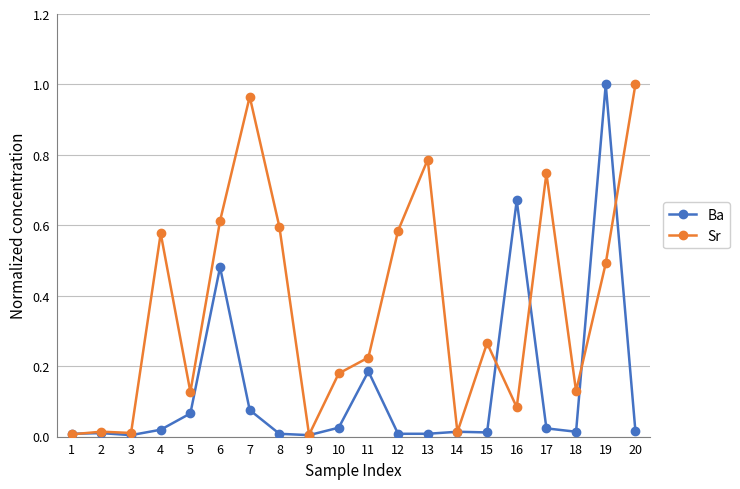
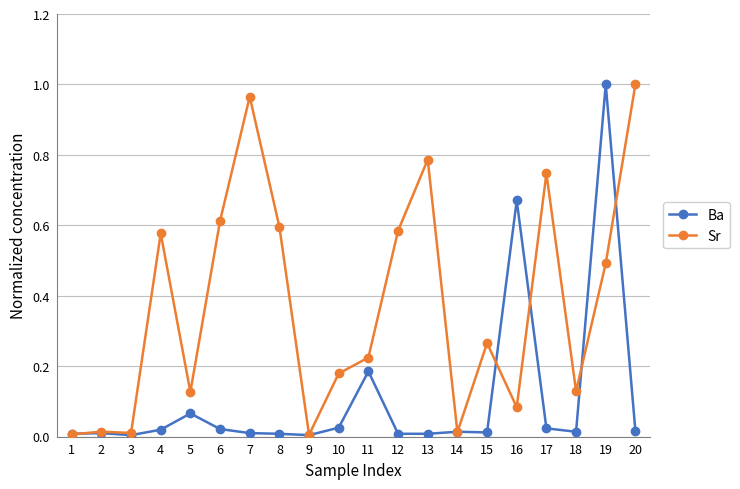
  {
    "Ba": {
      "4": 0.02,
      "5": 0.07,
-     "6": 0.48,
-     "7": 0.08,
+     "6": 0.02,
+     "7": 0.01,
      "8": 0.01,
      "10": 0.03,
      "11": 0.18,
      "12": 0.01,
      "13": 0.01,
      "15": 0.01,
      "16": 0.67,
      "17": 0.02,
      "18": 0.01,
      "19": 1.00,
      "20": 0.02
    },
    "Sr": {
      "4": 0.58,
      "5": 0.13,
      "6": 0.61,
      "7": 0.97,
      "8": 0.60,
      "10": 0.18,
      "11": 0.22,
      "12": 0.58,
      "13": 0.79,
      "15": 0.27,
      "16": 0.08,
      "17": 0.75,
      "18": 0.13,
      "19": 0.49,
      "20": 1.00
    }
  }
